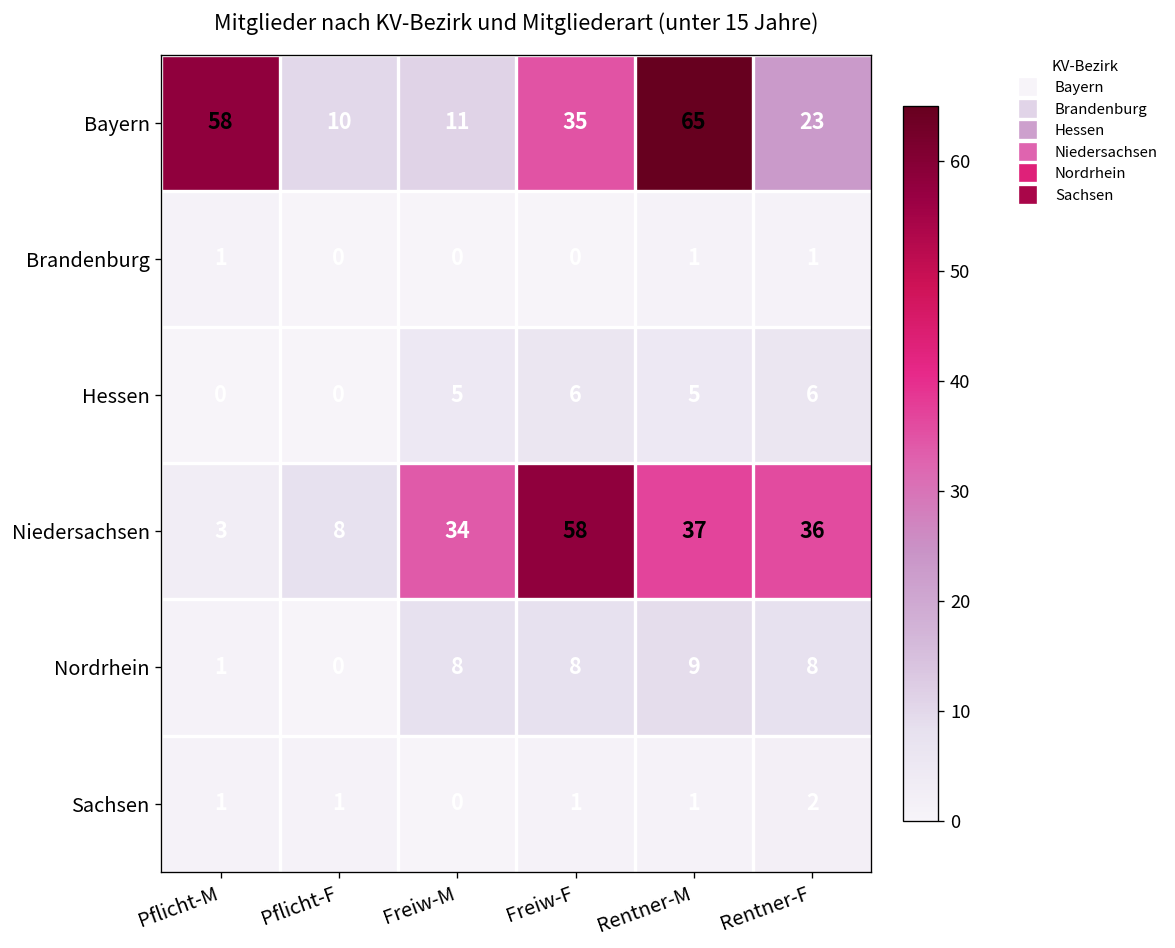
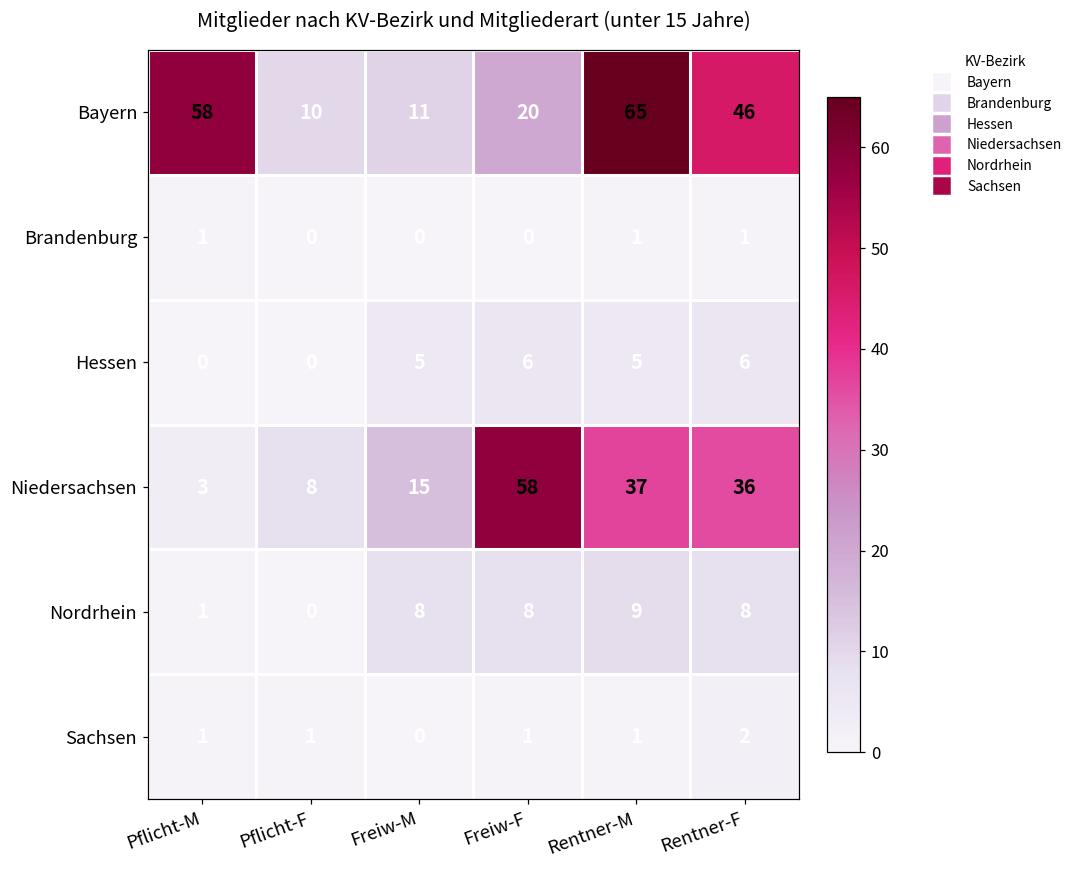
  {
    "Bayern": {
      "Pflicht-M": 58,
-     "Freiw-F": 35,
+     "Freiw-F": 20,
      "Rentner-M": 65,
-     "Rentner-F": 23
+     "Rentner-F": 46
    },
    "Niedersachsen": {
-     "Freiw-M": 34,
+     "Freiw-M": 15,
      "Freiw-F": 58,
      "Rentner-M": 37,
      "Rentner-F": 36
    }
  }
